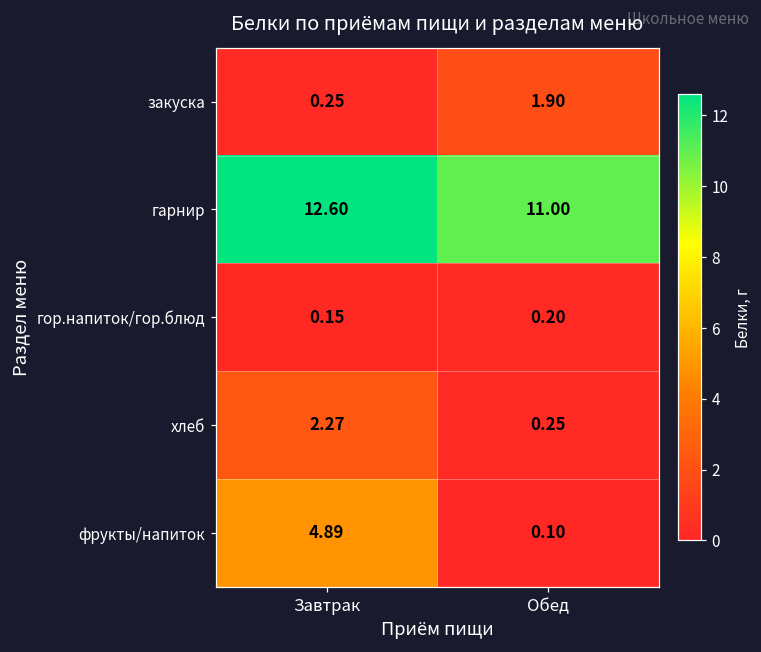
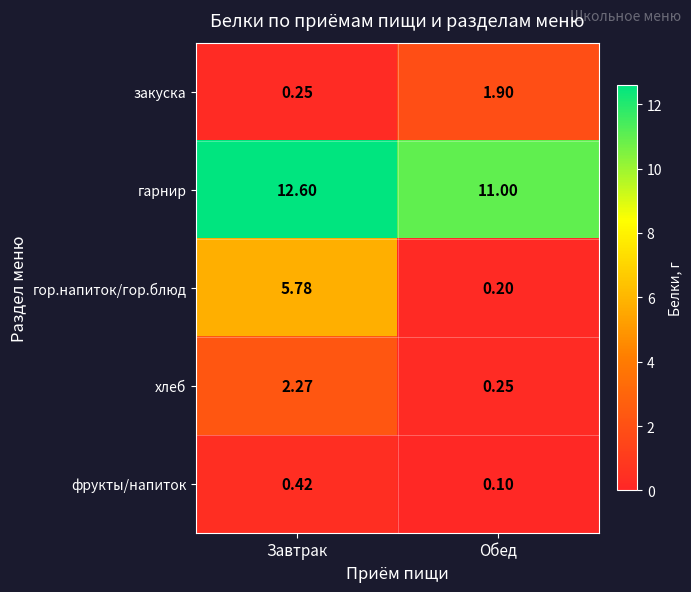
  {
    "закуска": {
      "Завтрак": 0.25,
      "Обед": 1.90
    },
    "гарнир": {
      "Завтрак": 12.60,
      "Обед": 11.00
    },
    "гор.напиток/гор.блюд": {
-     "Завтрак": 0.15,
+     "Завтрак": 5.78,
      "Обед": 0.20
    },
    "хлеб": {
      "Завтрак": 2.27,
      "Обед": 0.25
    },
    "фрукты/напиток": {
-     "Завтрак": 4.89,
+     "Завтрак": 0.42,
      "Обед": 0.10
    }
  }
